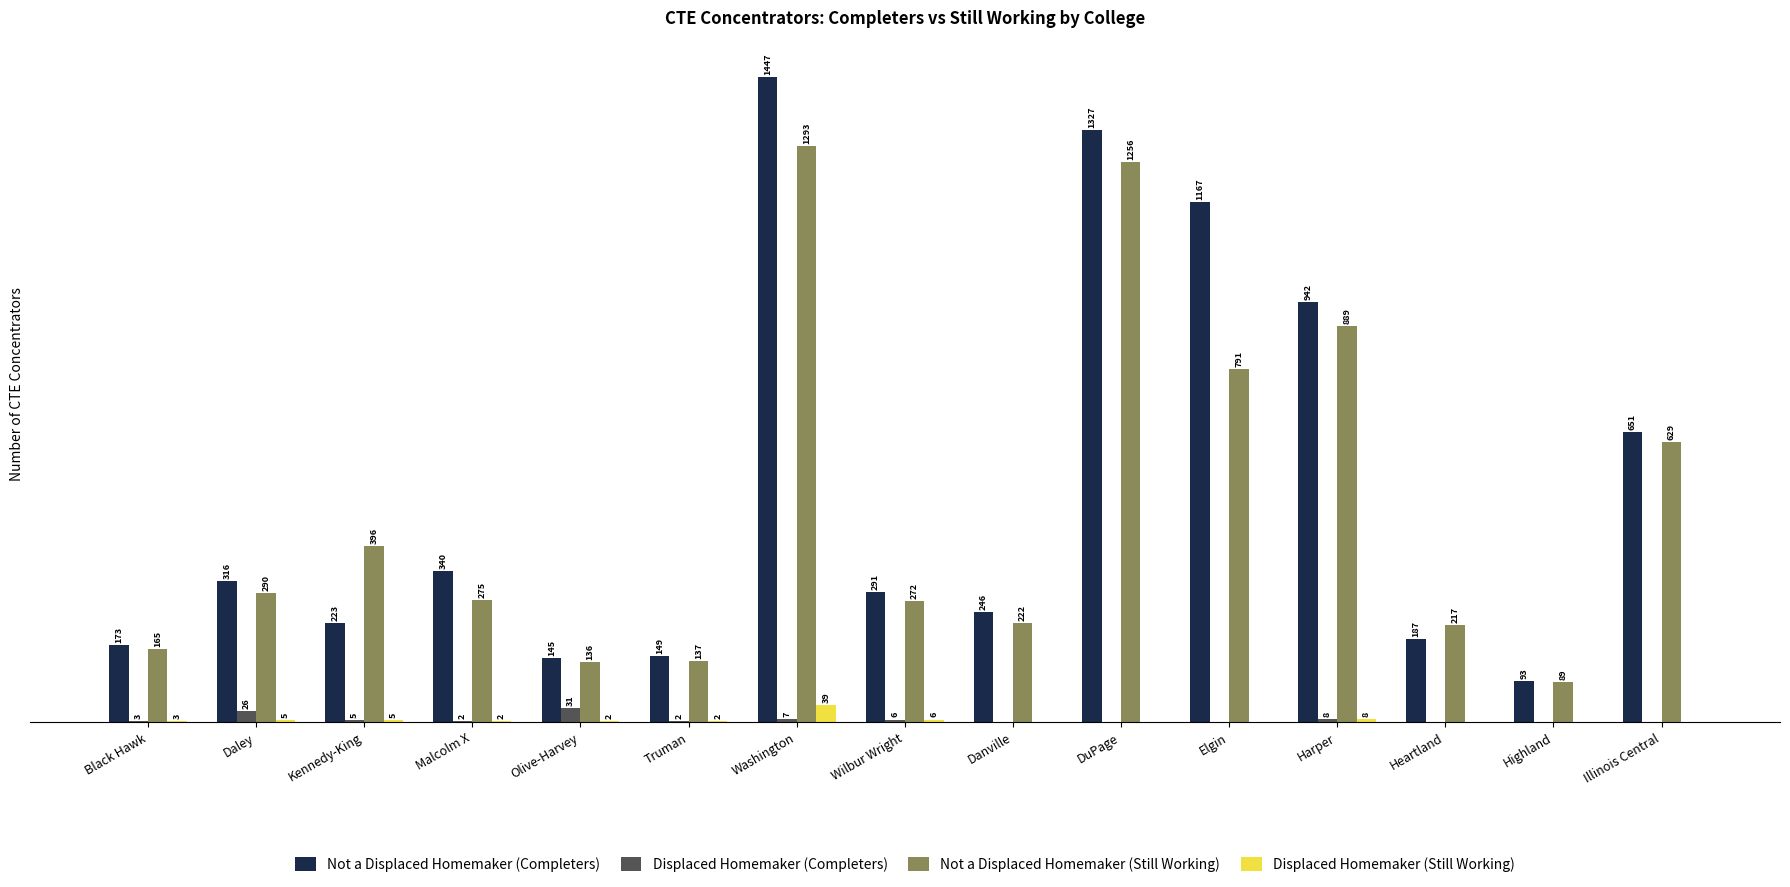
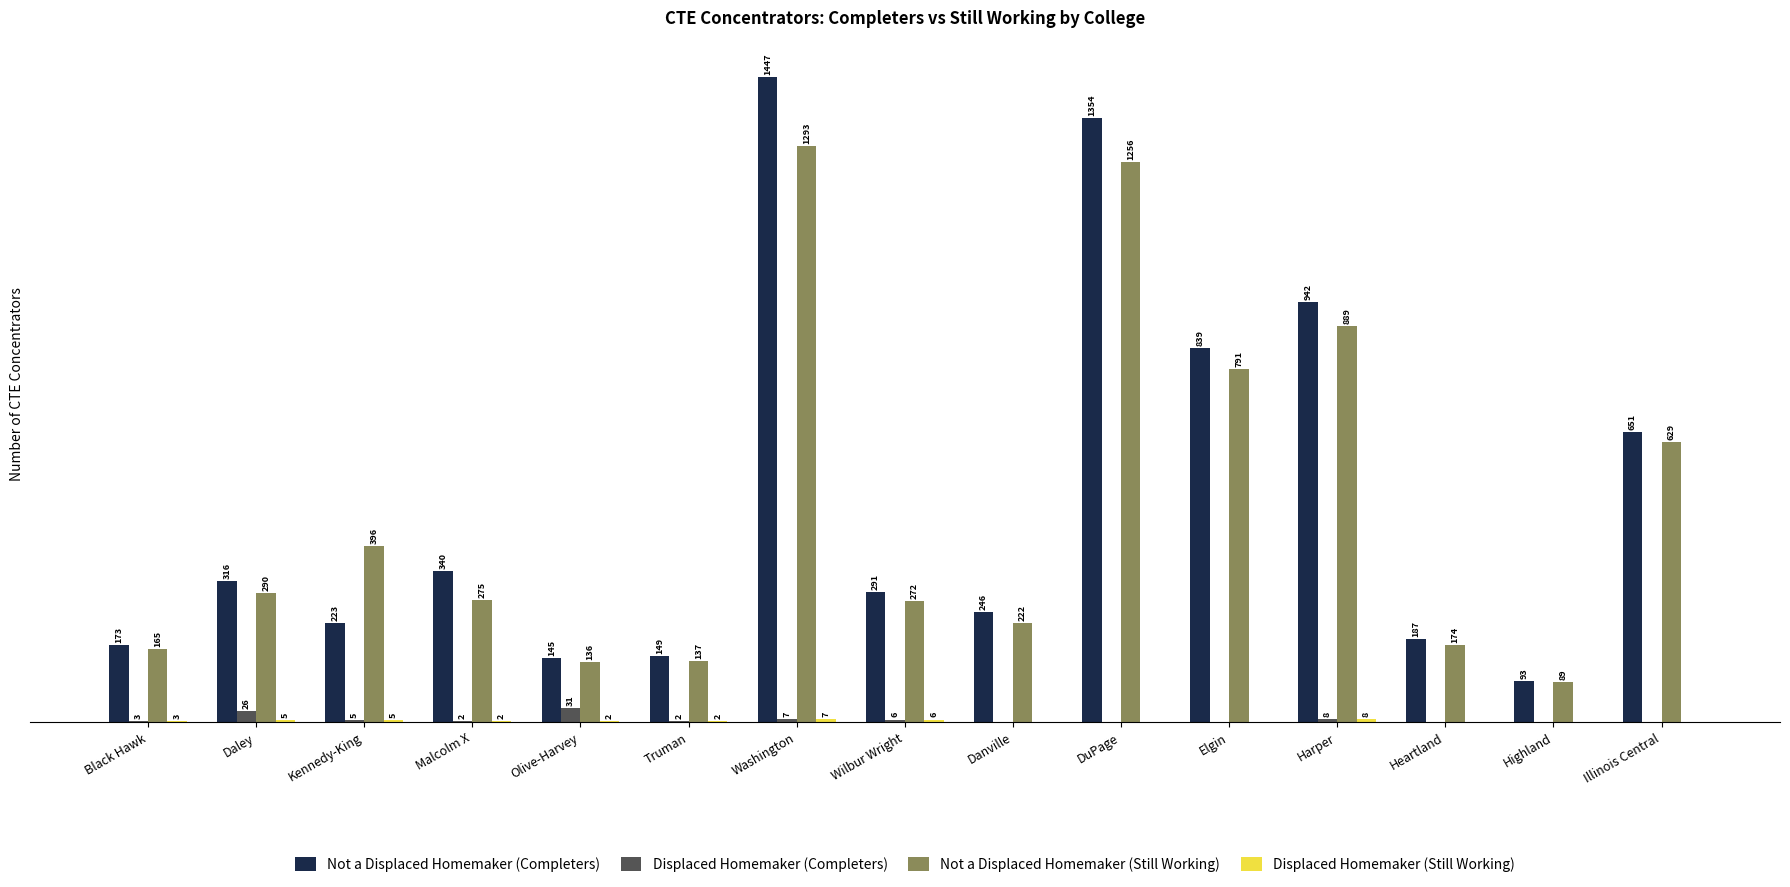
  {
    "Not a Displaced Homemaker (Completers)": {
      "Black Hawk": 173,
      "Daley": 316,
      "Kennedy-King": 223,
      "Malcolm X": 340,
      "Olive-Harvey": 145,
      "Truman": 149,
      "Washington": 1447,
      "Wilbur Wright": 291,
      "Danville": 246,
-     "DuPage": 1327,
-     "Elgin": 1167,
+     "DuPage": 1354,
+     "Elgin": 839,
      "Harper": 942,
      "Heartland": 187,
      "Highland": 93,
      "Illinois Central": 651
    },
    "Displaced Homemaker (Completers)": {
      "Black Hawk": 3,
      "Daley": 26,
      "Kennedy-King": 5,
      "Malcolm X": 2,
      "Olive-Harvey": 31,
      "Truman": 2,
      "Washington": 7,
      "Wilbur Wright": 6,
      "Harper": 8
    },
    "Not a Displaced Homemaker (Still Working)": {
      "Black Hawk": 165,
      "Daley": 290,
      "Kennedy-King": 396,
      "Malcolm X": 275,
      "Olive-Harvey": 136,
      "Truman": 137,
      "Washington": 1293,
      "Wilbur Wright": 272,
      "Danville": 222,
      "DuPage": 1256,
      "Elgin": 791,
      "Harper": 889,
-     "Heartland": 217,
+     "Heartland": 174,
      "Highland": 89,
      "Illinois Central": 629
    },
    "Displaced Homemaker (Still Working)": {
      "Black Hawk": 3,
      "Daley": 5,
      "Kennedy-King": 5,
      "Malcolm X": 2,
      "Olive-Harvey": 2,
      "Truman": 2,
-     "Washington": 39,
+     "Washington": 7,
      "Wilbur Wright": 6,
      "Harper": 8
    }
  }
